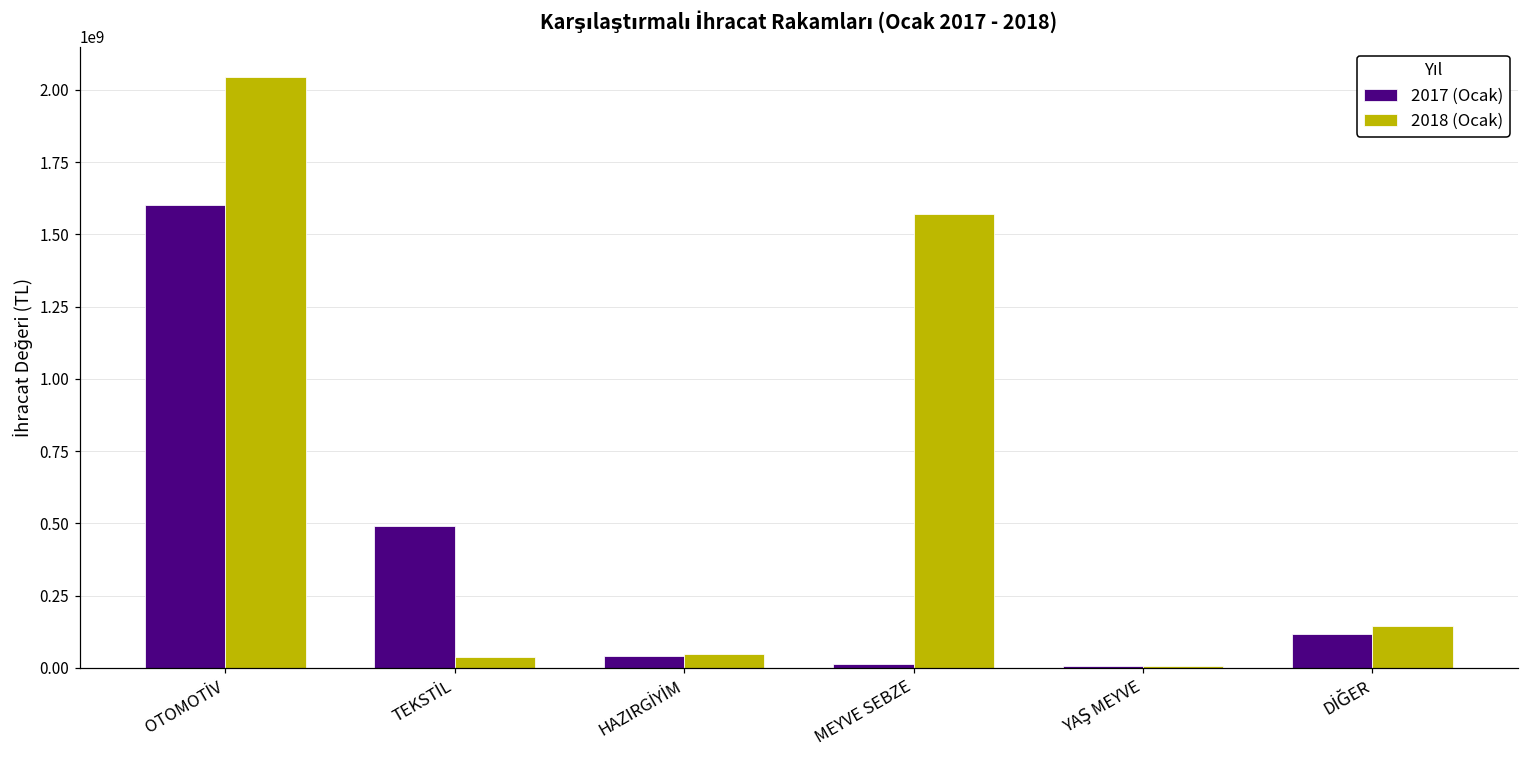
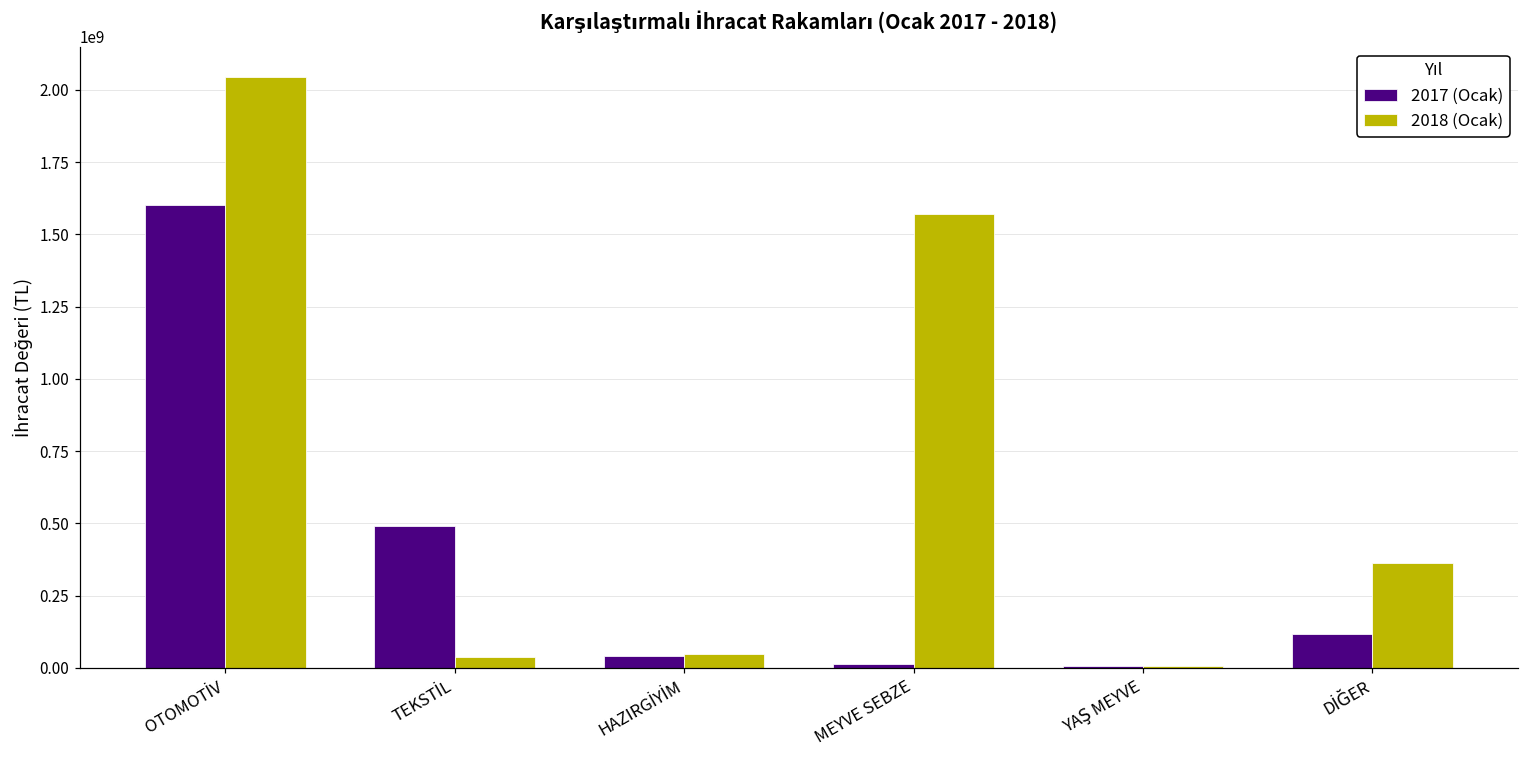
  {
    "2017 (Ocak)": {
      "OTOMOTİV": 1600000000,
      "TEKSTİL": 490000000,
      "HAZIRGİYİM": 40000000,
      "MEYVE SEBZE": 10000000,
      "DİĞER": 120000000
    },
    "2018 (Ocak)": {
      "OTOMOTİV": 2050000000,
      "TEKSTİL": 40000000,
      "HAZIRGİYİM": 50000000,
      "MEYVE SEBZE": 1570000000,
-     "DİĞER": 150000000
+     "DİĞER": 360000000
    }
  }
